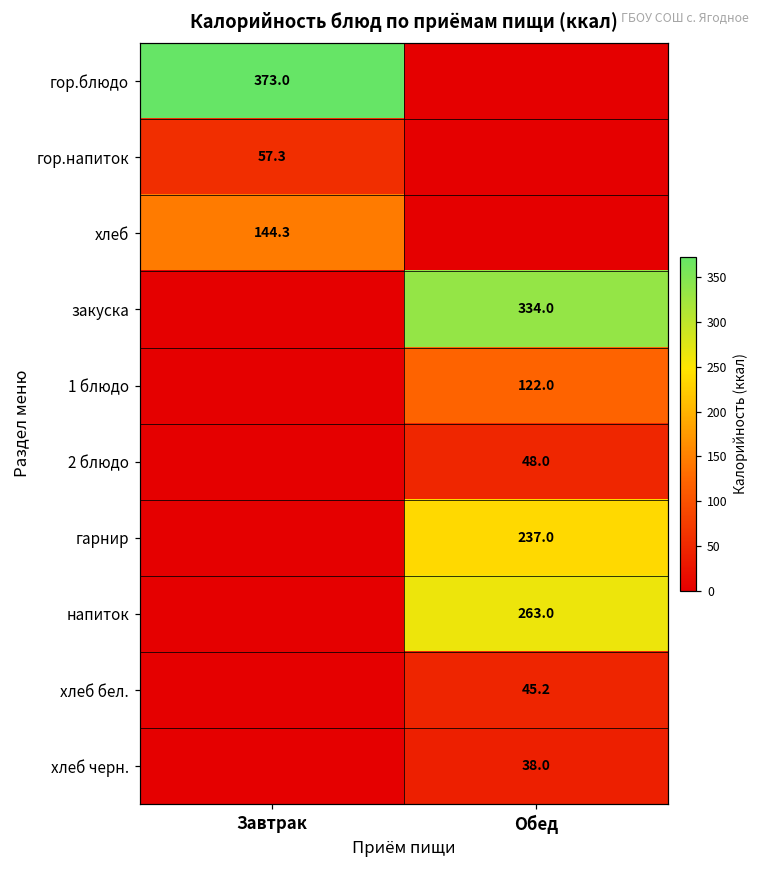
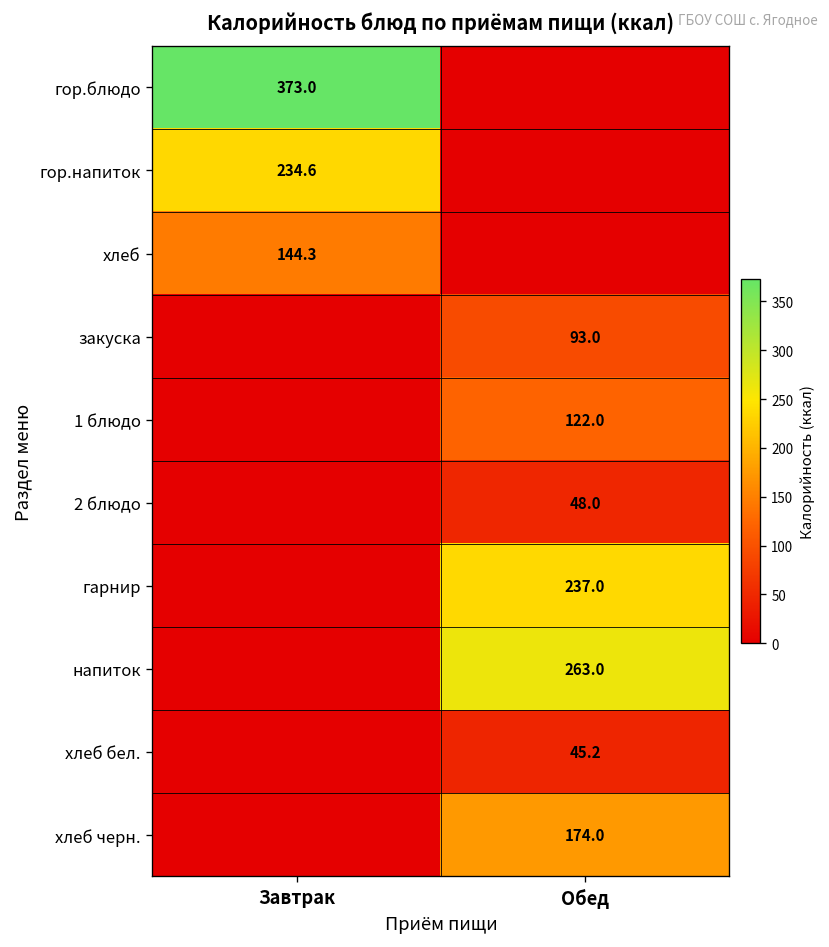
  {
    "гор.блюдо": {
      "Завтрак": 373.0
    },
    "гор.напиток": {
-     "Завтрак": 57.3
+     "Завтрак": 234.6
    },
    "хлеб": {
      "Завтрак": 144.3
    },
    "закуска": {
-     "Обед": 334.0
+     "Обед": 93.0
    },
    "1 блюдо": {
      "Обед": 122.0
    },
    "2 блюдо": {
      "Обед": 48.0
    },
    "гарнир": {
      "Обед": 237.0
    },
    "напиток": {
      "Обед": 263.0
    },
    "хлеб бел.": {
      "Обед": 45.2
    },
    "хлеб черн.": {
-     "Обед": 38.0
+     "Обед": 174.0
    }
  }
